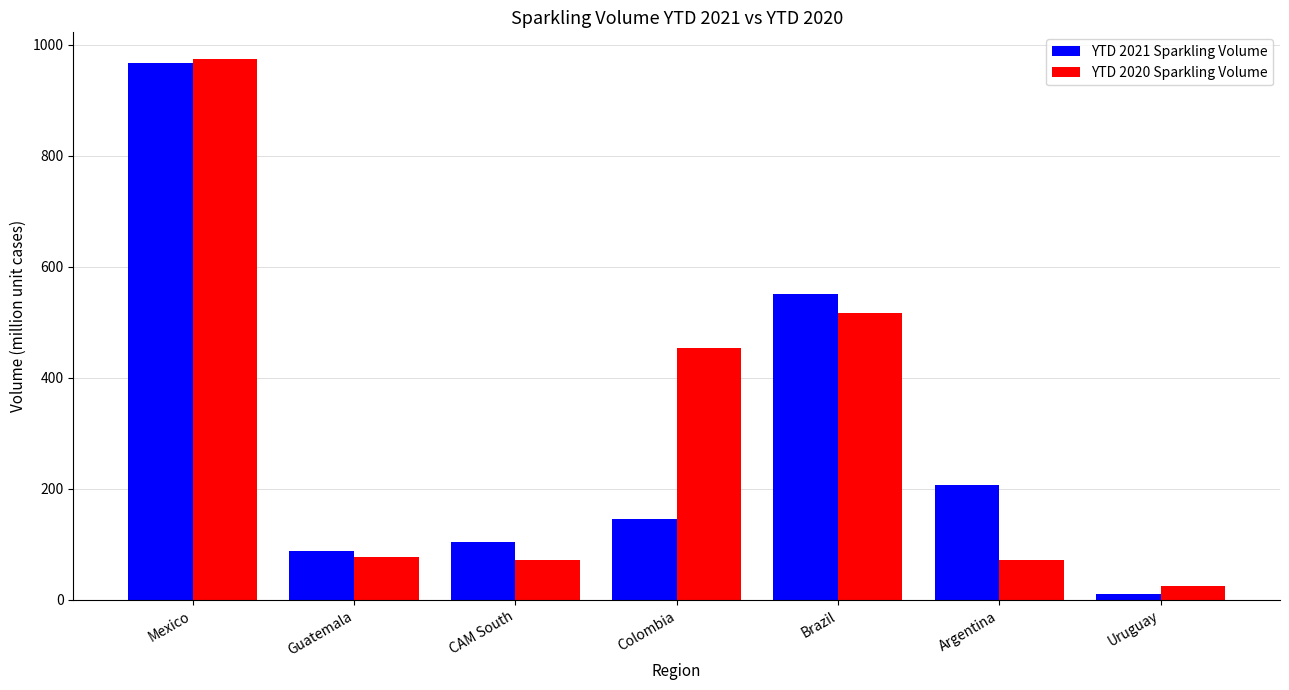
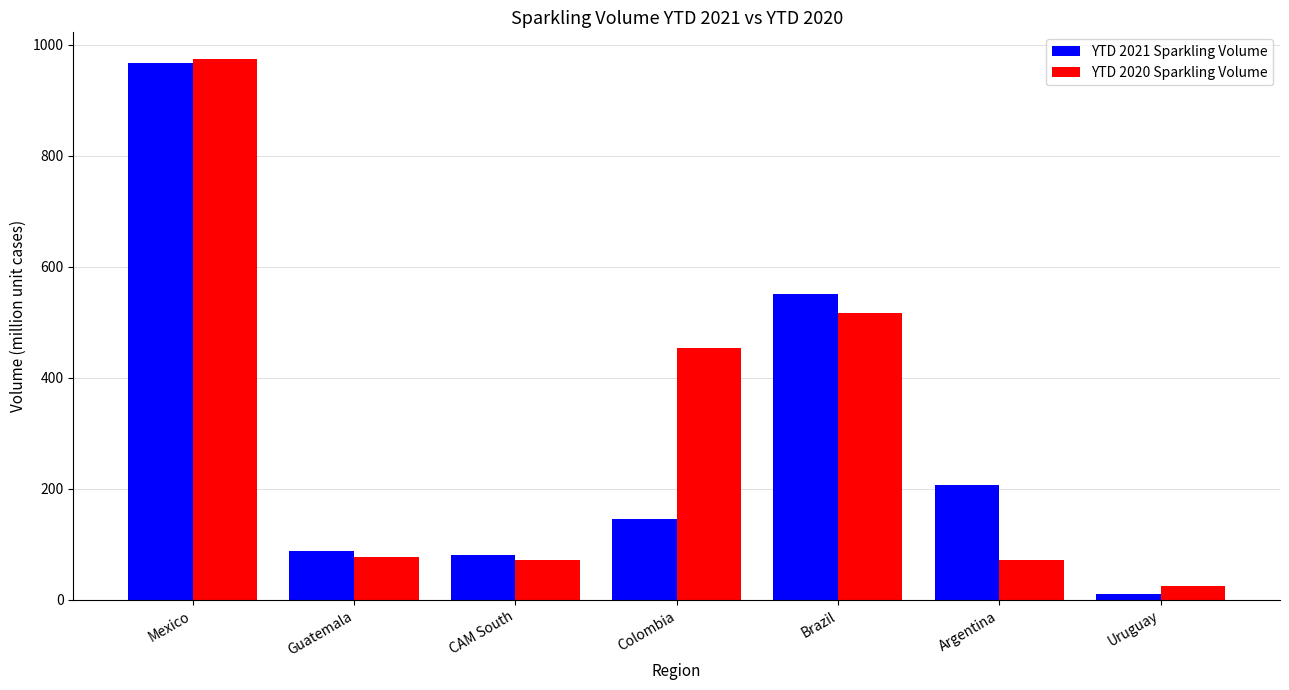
  {
    "YTD 2021 Sparkling Volume": {
      "Mexico": 970,
      "Guatemala": 90,
-     "CAM South": 100,
+     "CAM South": 80,
      "Colombia": 150,
      "Brazil": 550,
      "Argentina": 210,
      "Uruguay": 10
    },
    "YTD 2020 Sparkling Volume": {
      "Mexico": 970,
      "Guatemala": 80,
      "CAM South": 70,
      "Colombia": 450,
      "Brazil": 520,
      "Argentina": 70,
      "Uruguay": 30
    }
  }
